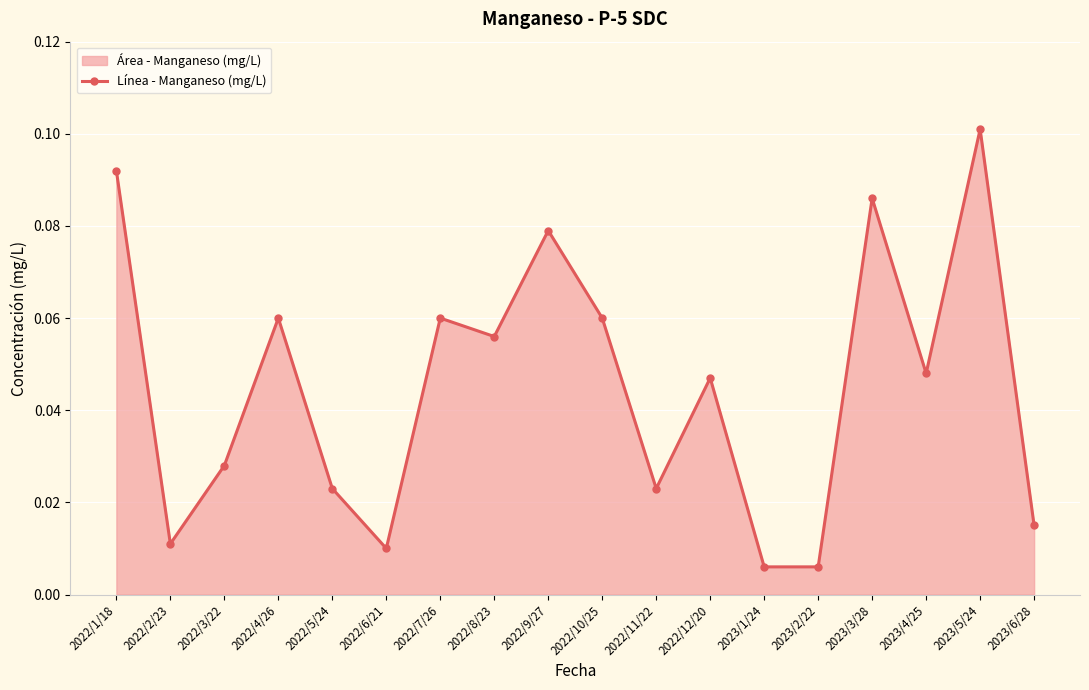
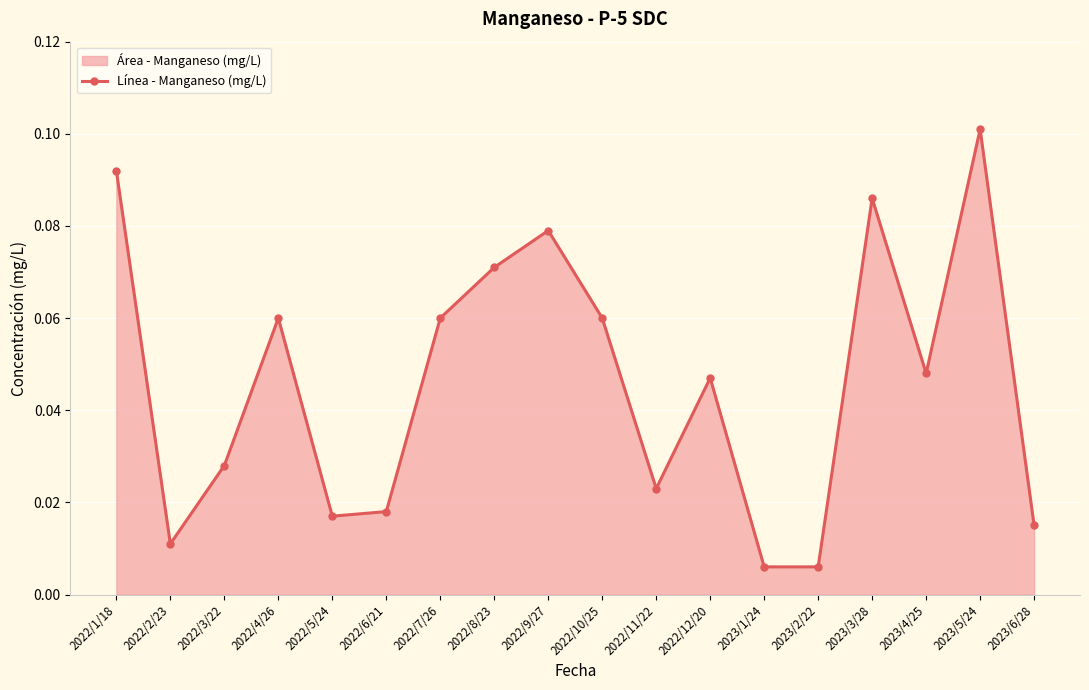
  {
    "2022/1/18": 0.092,
    "2022/2/23": 0.011,
    "2022/3/22": 0.028,
    "2022/4/26": 0.060,
-   "2022/5/24": 0.023,
-   "2022/6/21": 0.010,
+   "2022/5/24": 0.017,
+   "2022/6/21": 0.018,
    "2022/7/26": 0.060,
-   "2022/8/23": 0.056,
+   "2022/8/23": 0.071,
    "2022/9/27": 0.079,
    "2022/10/25": 0.060,
    "2022/11/22": 0.023,
    "2022/12/20": 0.047,
    "2023/1/24": 0.006,
    "2023/2/22": 0.006,
    "2023/3/28": 0.086,
    "2023/4/25": 0.048,
    "2023/5/24": 0.101,
    "2023/6/28": 0.015
  }
